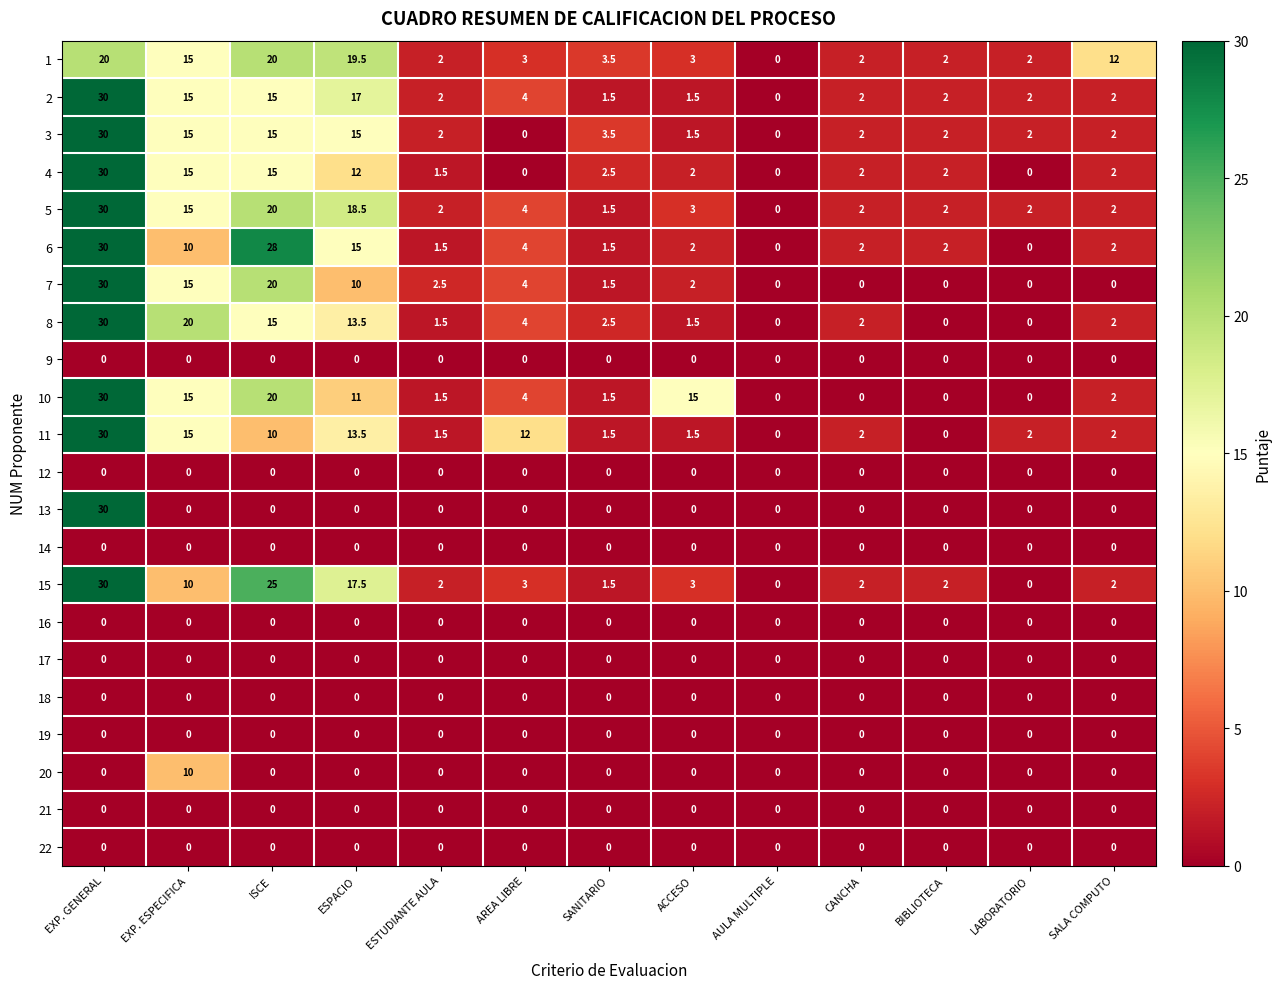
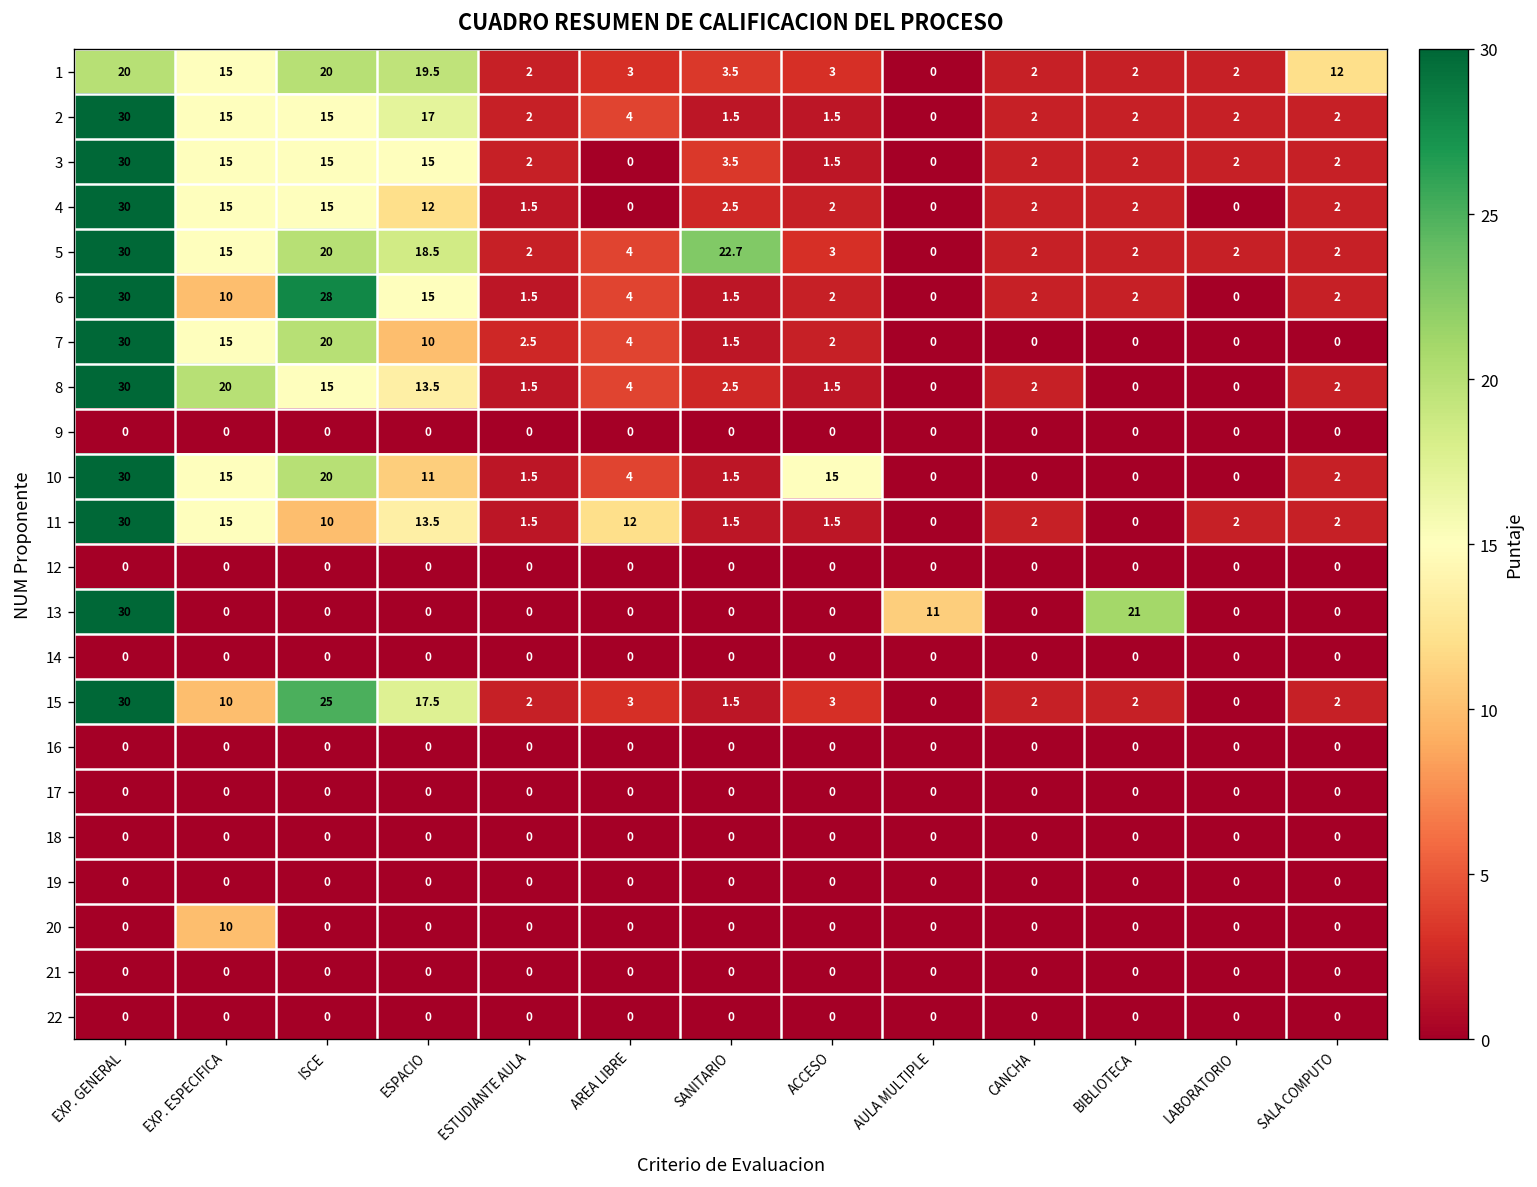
  {
    "5": {
      "EXP. GENERAL": 30,
      "EXP. ESPECIFICA": 15,
      "ISCE": 20,
      "ESPACIO": 18.5,
      "ESTUDIANTE AULA": 2,
      "AREA LIBRE": 4,
-     "SANITARIO": 1.5,
+     "SANITARIO": 22.7,
      "ACCESO": 3,
      "AULA MULTIPLE": 0,
      "CANCHA": 2,
      "BIBLIOTECA": 2,
      "LABORATORIO": 2,
      "SALA COMPUTO": 2
    },
    "13": {
      "EXP. GENERAL": 30,
      "EXP. ESPECIFICA": 0,
      "ISCE": 0,
      "ESPACIO": 0,
      "ESTUDIANTE AULA": 0,
      "AREA LIBRE": 0,
      "SANITARIO": 0,
      "ACCESO": 0,
-     "AULA MULTIPLE": 0,
+     "AULA MULTIPLE": 11,
      "CANCHA": 0,
-     "BIBLIOTECA": 0,
+     "BIBLIOTECA": 21,
      "LABORATORIO": 0,
      "SALA COMPUTO": 0
    }
  }
